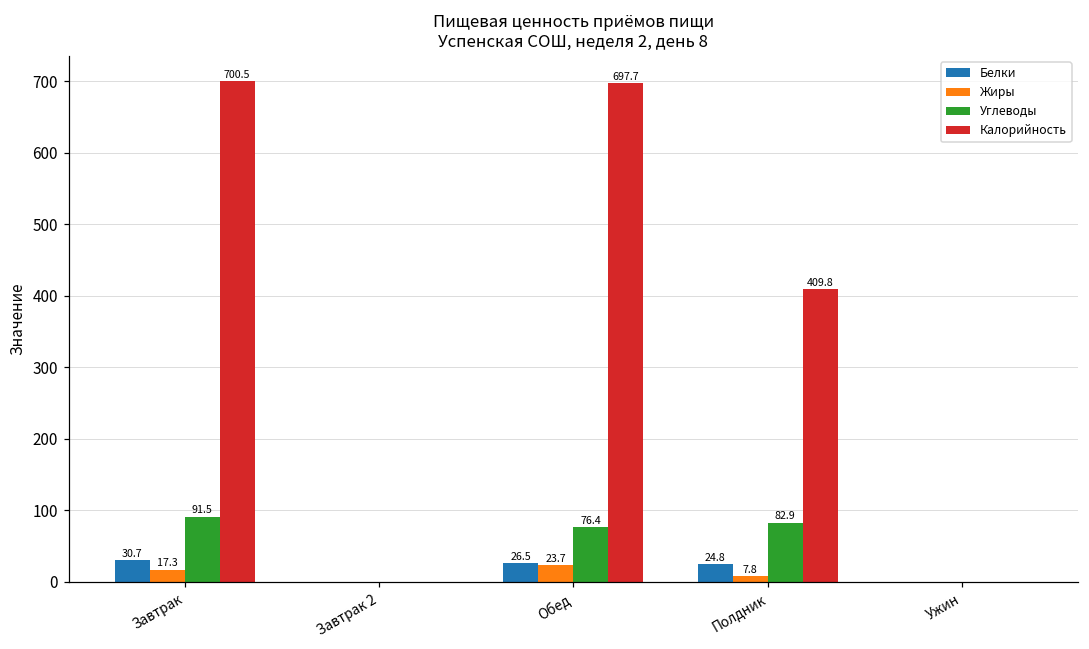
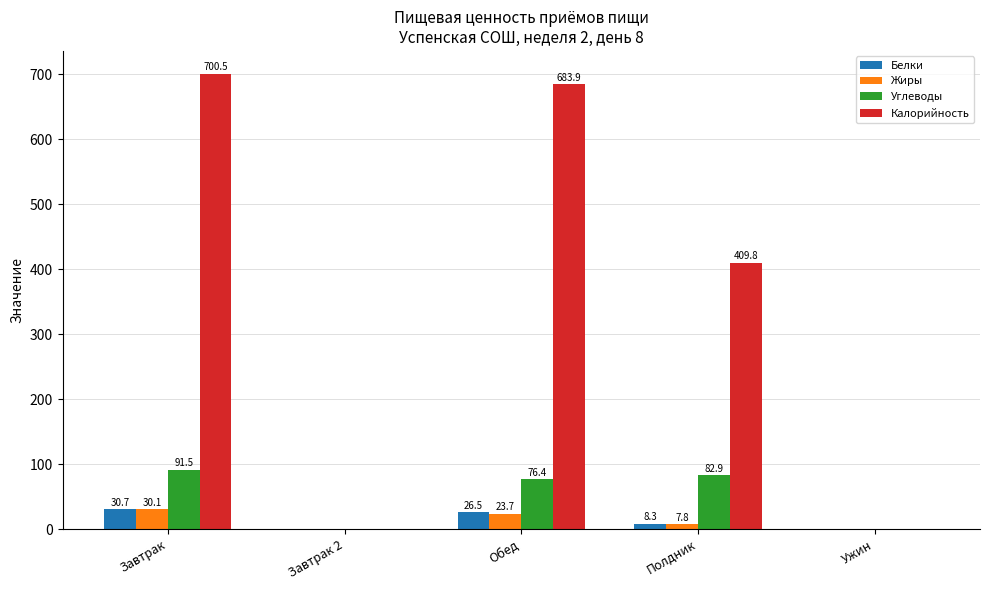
  {
    "Белки": {
      "Завтрак": 30.7,
      "Обед": 26.5,
-     "Полдник": 24.8
+     "Полдник": 8.3
    },
    "Жиры": {
-     "Завтрак": 17.3,
+     "Завтрак": 30.1,
      "Обед": 23.7,
      "Полдник": 7.8
    },
    "Углеводы": {
      "Завтрак": 91.5,
      "Обед": 76.4,
      "Полдник": 82.9
    },
    "Калорийность": {
      "Завтрак": 700.5,
-     "Обед": 697.7,
+     "Обед": 683.9,
      "Полдник": 409.8
    }
  }
